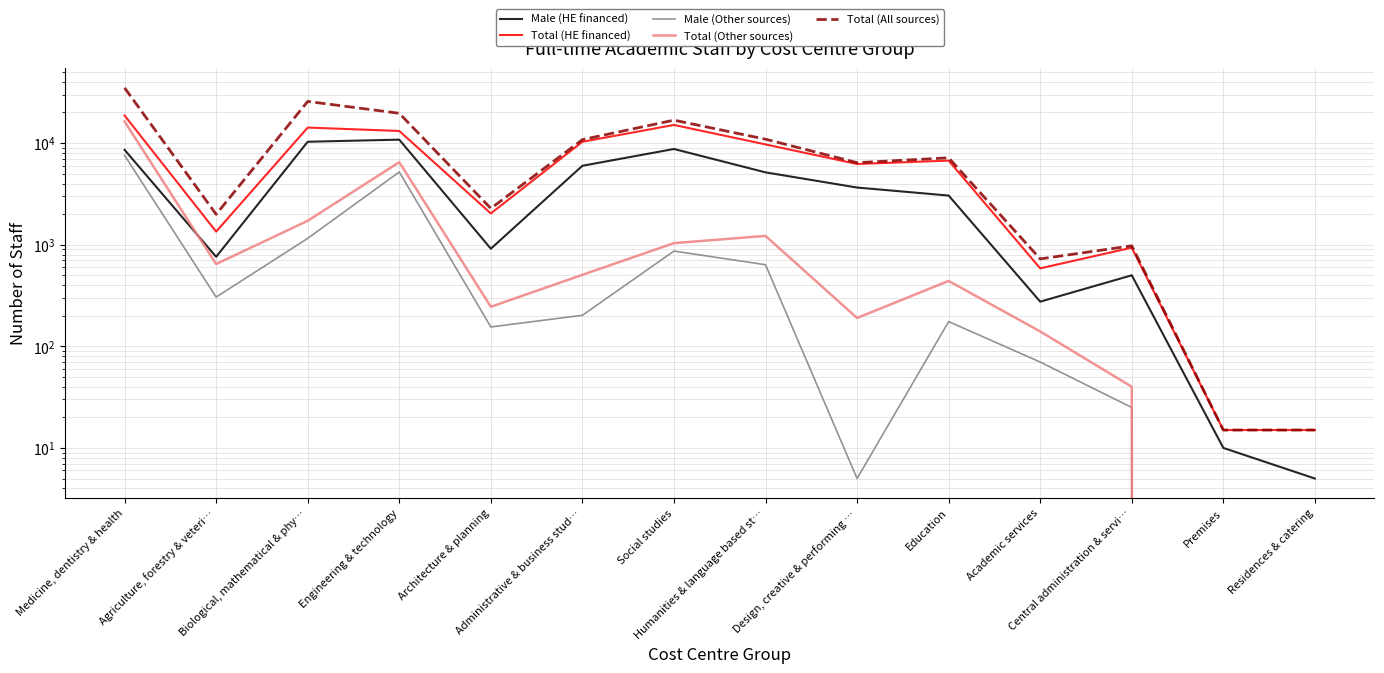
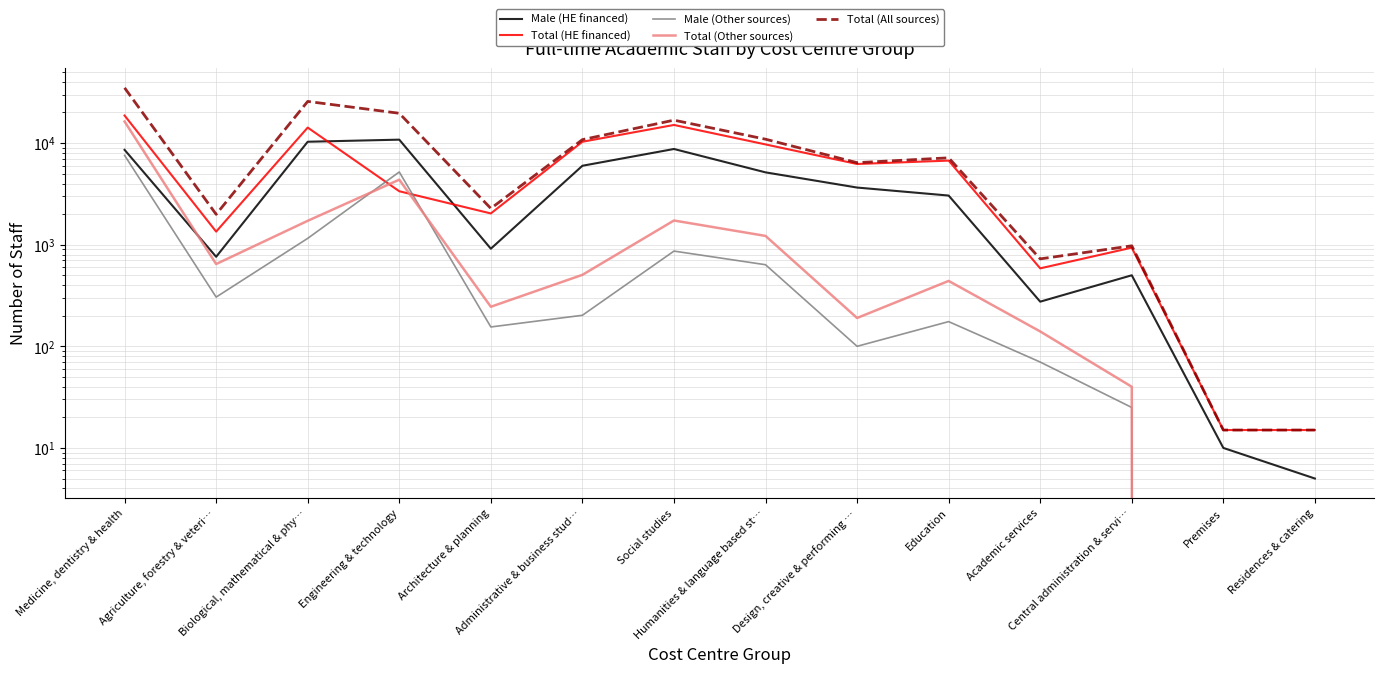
  {
    "Male (HE financed)": {
      "Medicine, dentistry & health": 9000,
      "Agriculture, forestry & veteri…": 800,
      "Biological, mathematical & phy…": 10000,
      "Engineering & technology": 11000,
      "Architecture & planning": 900,
      "Administrative & business stud…": 6000,
      "Social studies": 9000,
      "Humanities & language based st…": 5000,
      "Design, creative & performing …": 3700,
      "Education": 3000,
      "Academic services": 280,
      "Central administration & servi…": 500,
      "Premises": 10,
      "Residences & catering": 5
    },
    "Total (HE financed)": {
      "Medicine, dentistry & health": 19000,
      "Agriculture, forestry & veteri…": 1300,
      "Biological, mathematical & phy…": 14000,
-     "Engineering & technology": 13000,
+     "Engineering & technology": 3400,
      "Architecture & planning": 2000,
      "Social studies": 15000,
      "Humanities & language based st…": 10000,
      "Education": 7000,
      "Academic services": 600
    },
    "Male (Other sources)": {
      "Medicine, dentistry & health": 8000,
      "Agriculture, forestry & veteri…": 310,
      "Biological, mathematical & phy…": 1200,
      "Engineering & technology": 5000,
      "Architecture & planning": 160,
      "Administrative & business stud…": 200,
      "Social studies": 900,
      "Humanities & language based st…": 600,
-     "Design, creative & performing …": 5,
+     "Design, creative & performing …": 100,
      "Education": 180,
      "Academic services": 70,
      "Central administration & servi…": 25
    },
    "Total (Other sources)": {
      "Medicine, dentistry & health": 16000,
      "Agriculture, forestry & veteri…": 600,
      "Biological, mathematical & phy…": 1700,
-     "Engineering & technology": 6000,
+     "Engineering & technology": 4400,
      "Architecture & planning": 250,
      "Administrative & business stud…": 500,
-     "Social studies": 1000,
+     "Social studies": 1700,
      "Humanities & language based st…": 1200,
      "Design, creative & performing …": 190,
      "Education": 440,
      "Academic services": 140,
      "Central administration & servi…": 40
    },
    "Total (All sources)": {
      "Medicine, dentistry & health": 35000,
      "Agriculture, forestry & veteri…": 2000,
      "Biological, mathematical & phy…": 26000,
      "Engineering & technology": 20000,
      "Architecture & planning": 2300,
      "Social studies": 17000,
      "Humanities & language based st…": 11000,
      "Education": 7000,
      "Academic services": 700
    }
  }
